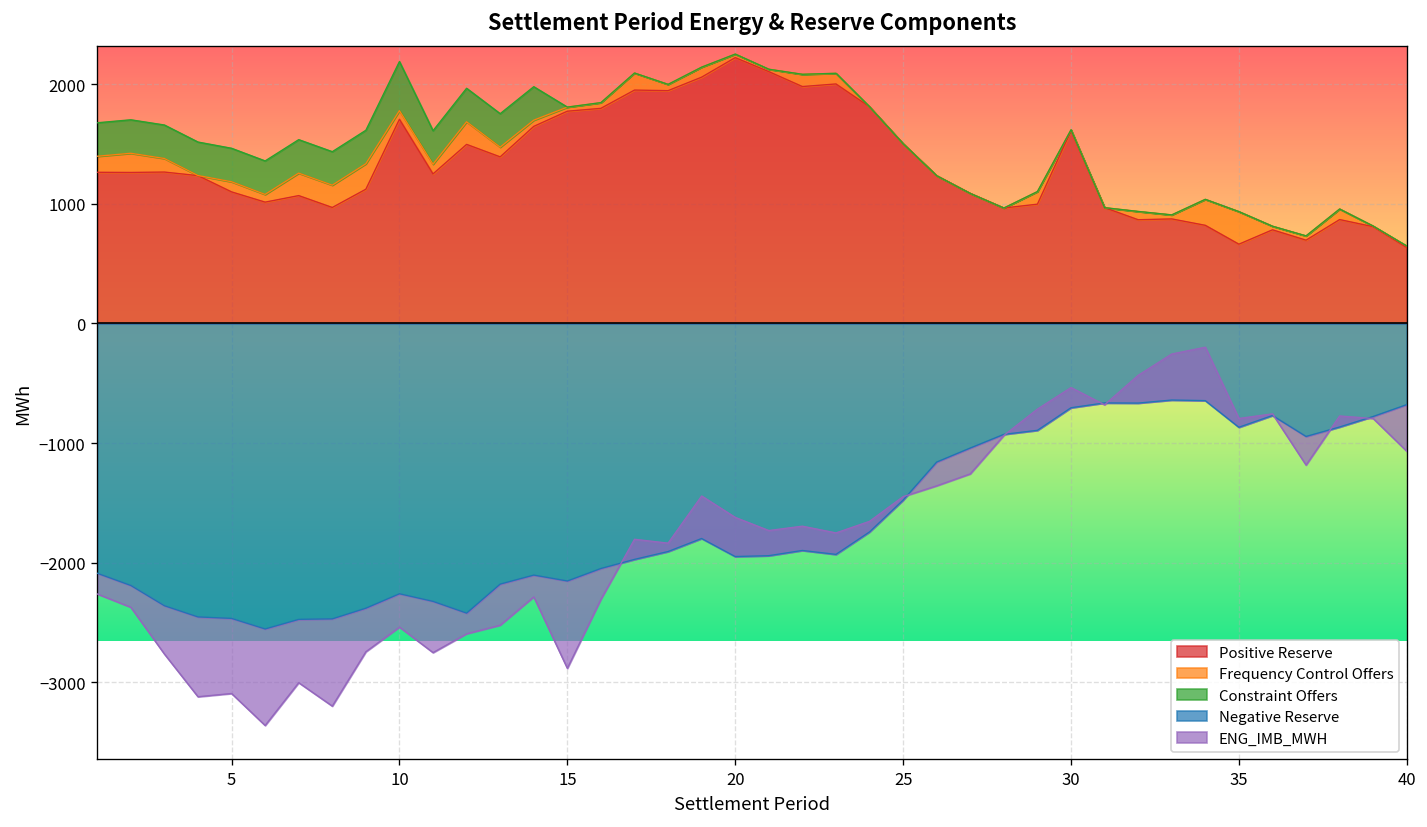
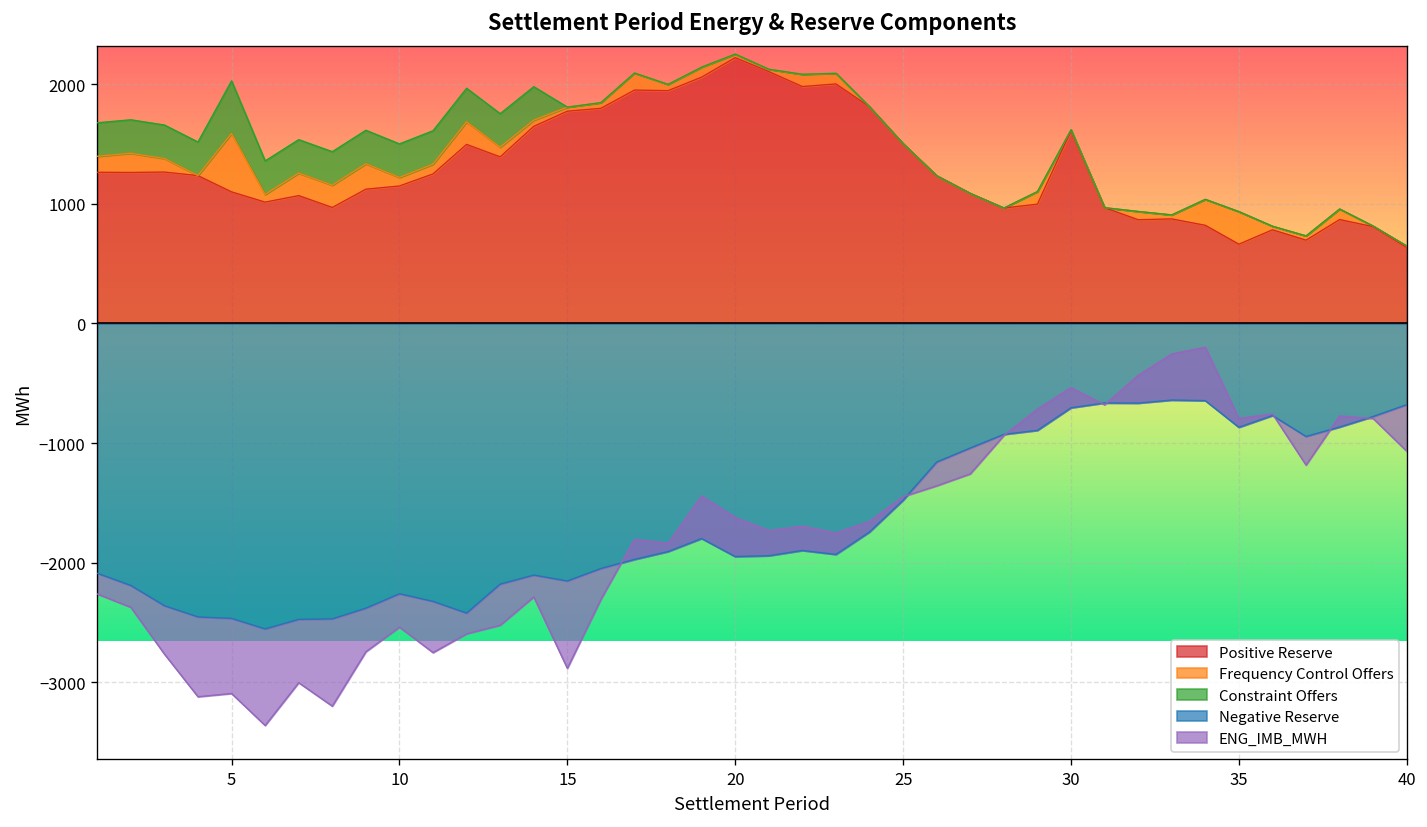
  {
    "Positive Reserve": {
      "5": 1100,
-     "10": 1700,
+     "10": 1100,
      "15": 1800,
      "20": 2200,
      "35": 700
    },
    "Frequency Control Offers": {
-     "5": 100,
+     "5": 500,
      "10": 100
    },
    "Constraint Offers": {
-     "5": 300,
-     "10": 400
+     "5": 400,
+     "10": 300
    }
  }
